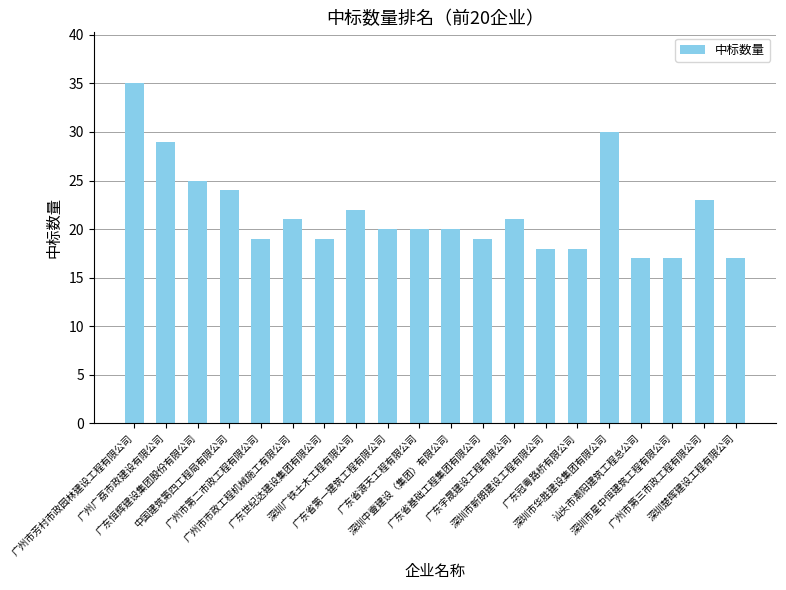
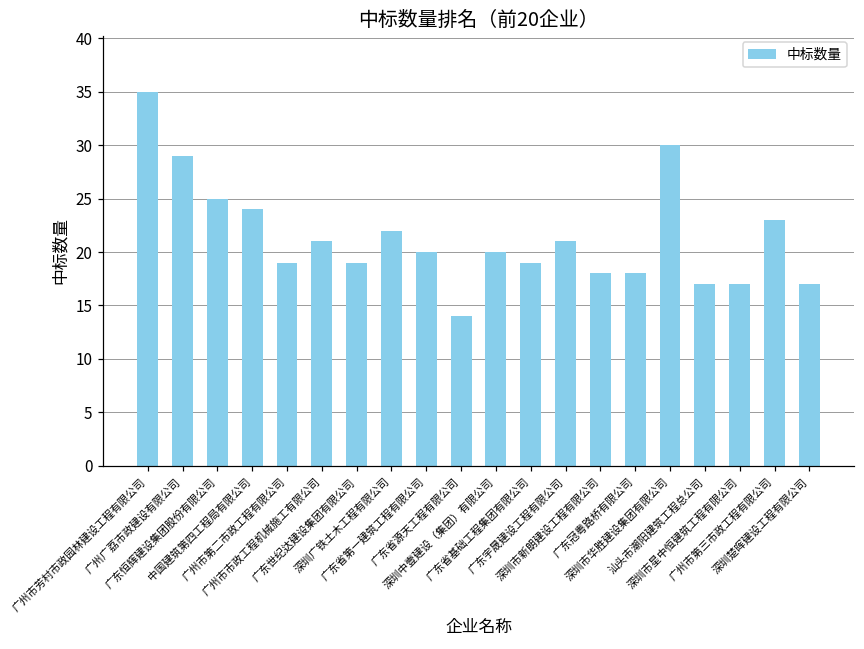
  {
    "广州市芳村市政园林建设工程有限公司": 35,
    "广州广荔市政建设有限公司": 29,
    "广东恒辉建设集团股份有限公司": 25,
    "中国建筑第四工程局有限公司": 24,
    "广州市第二市政工程有限公司": 19,
    "广州市市政工程机械施工有限公司": 21,
    "广东世纪达建设集团有限公司": 19,
    "深圳广铁土木工程有限公司": 22,
    "广东省第一建筑工程有限公司": 20,
-   "广东省源天工程有限公司": 20,
+   "广东省源天工程有限公司": 14,
    "深圳中壹建设（集团）有限公司": 20,
    "广东省基础工程集团有限公司": 19,
    "广东宇晟建设工程有限公司": 21,
    "深圳市新朗建设工程有限公司": 18,
    "广东冠粤路桥有限公司": 18,
    "深圳市华胜建设集团有限公司": 30,
    "汕头市潮阳建筑工程总公司": 17,
    "深圳市星中恒建筑工程有限公司": 17,
    "广州市第三市政工程有限公司": 23,
    "深圳楚晖建设工程有限公司": 17
  }
